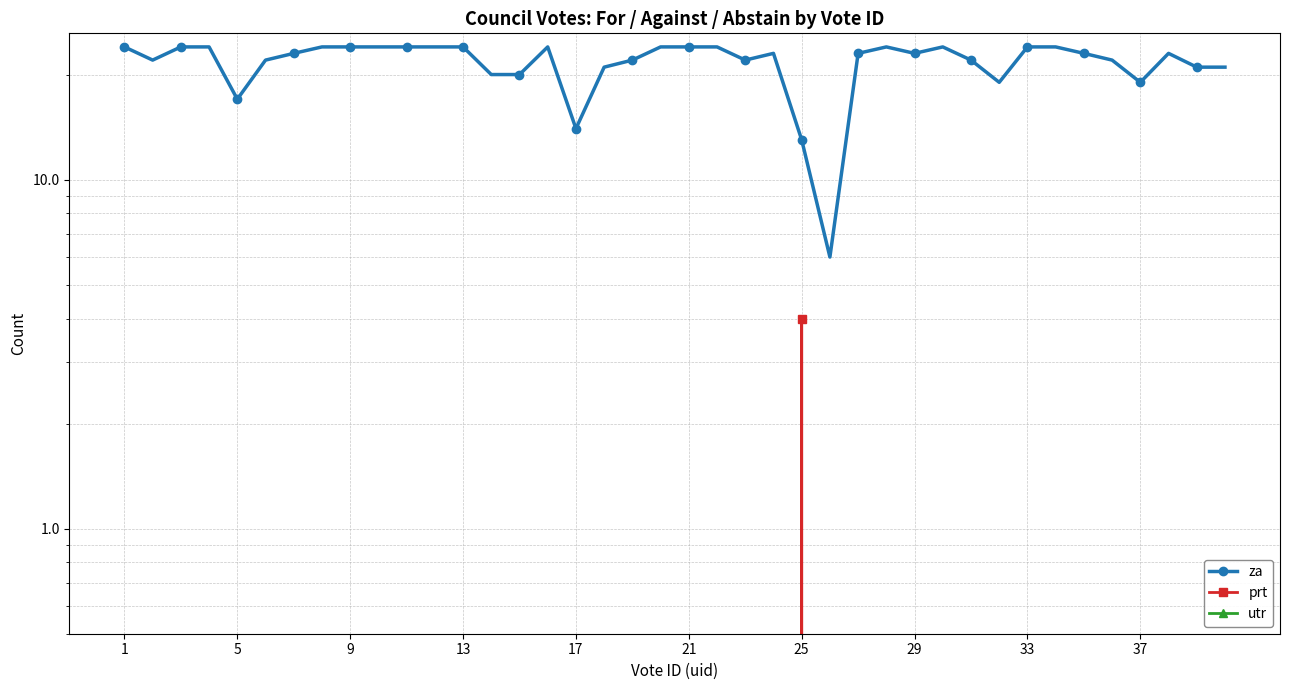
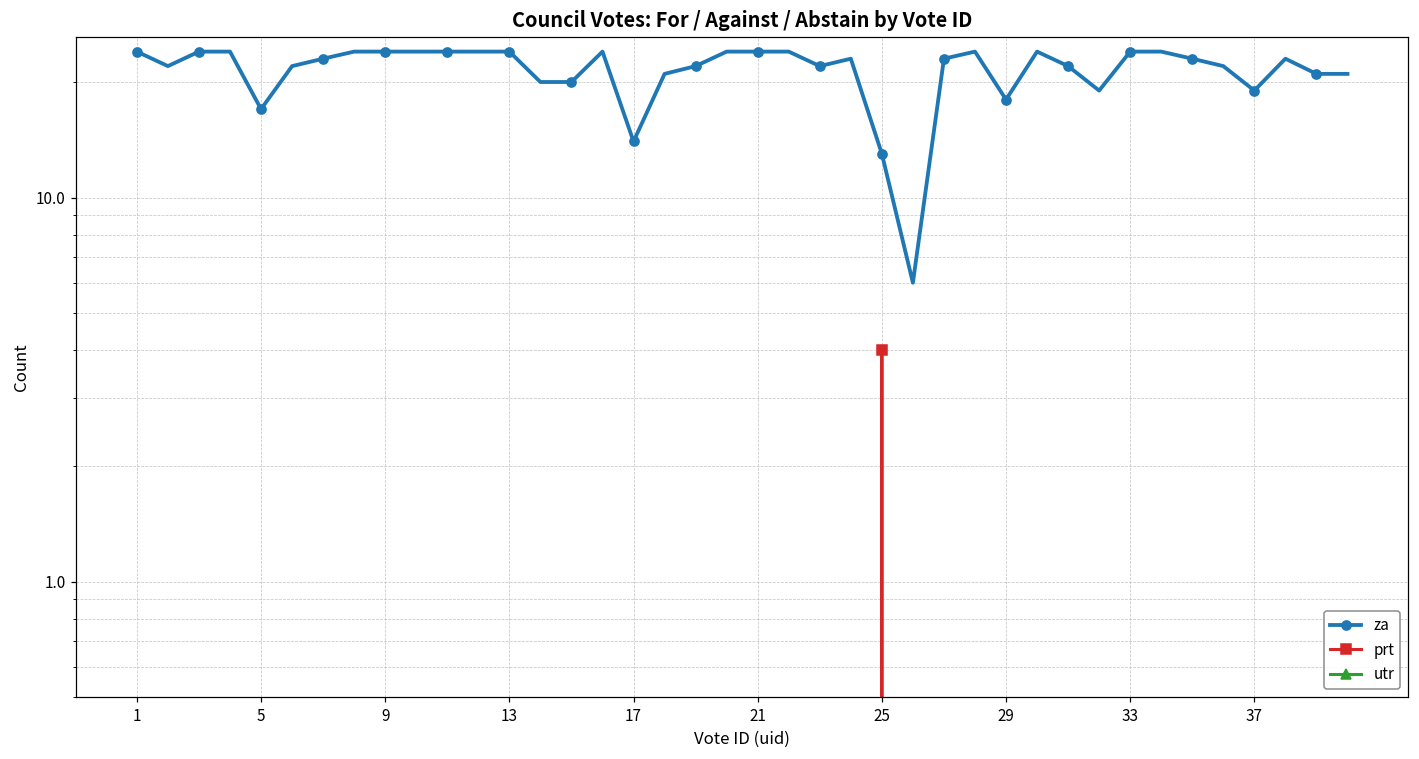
  {
    "za": {
      "1": 24,
      "5": 17,
      "9": 24,
      "13": 24,
      "17": 14,
      "21": 24,
      "25": 13,
-     "29": 23,
+     "29": 18,
      "33": 24,
      "37": 19
    },
    "prt": {
      "25": 4
    }
  }
